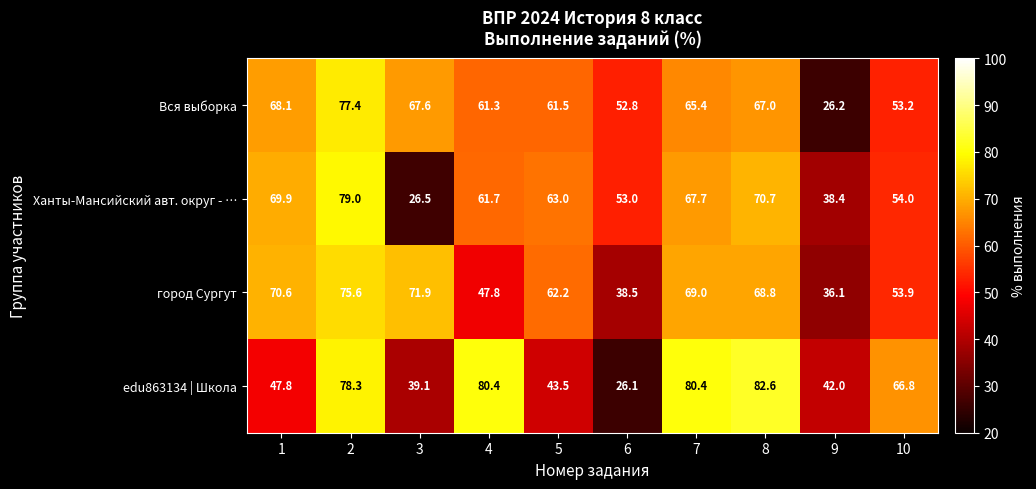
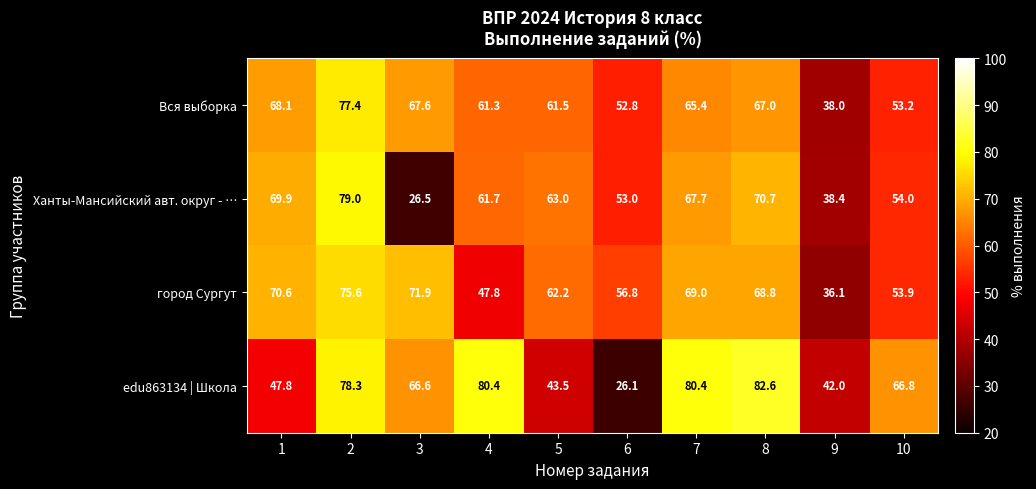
  {
    "Вся выборка": {
      "1": 68.1,
      "2": 77.4,
      "3": 67.6,
      "4": 61.3,
      "5": 61.5,
      "6": 52.8,
      "7": 65.4,
      "8": 67.0,
-     "9": 26.2,
+     "9": 38.0,
      "10": 53.2
    },
    "Ханты-Мансийский авт. округ - …": {
      "1": 69.9,
      "2": 79.0,
      "3": 26.5,
      "4": 61.7,
      "5": 63.0,
      "6": 53.0,
      "7": 67.7,
      "8": 70.7,
      "9": 38.4,
      "10": 54.0
    },
    "город Сургут": {
      "1": 70.6,
      "2": 75.6,
      "3": 71.9,
      "4": 47.8,
      "5": 62.2,
-     "6": 38.5,
+     "6": 56.8,
      "7": 69.0,
      "8": 68.8,
      "9": 36.1,
      "10": 53.9
    },
    "edu863134 | Школа": {
      "1": 47.8,
      "2": 78.3,
-     "3": 39.1,
+     "3": 66.6,
      "4": 80.4,
      "5": 43.5,
      "6": 26.1,
      "7": 80.4,
      "8": 82.6,
      "9": 42.0,
      "10": 66.8
    }
  }
